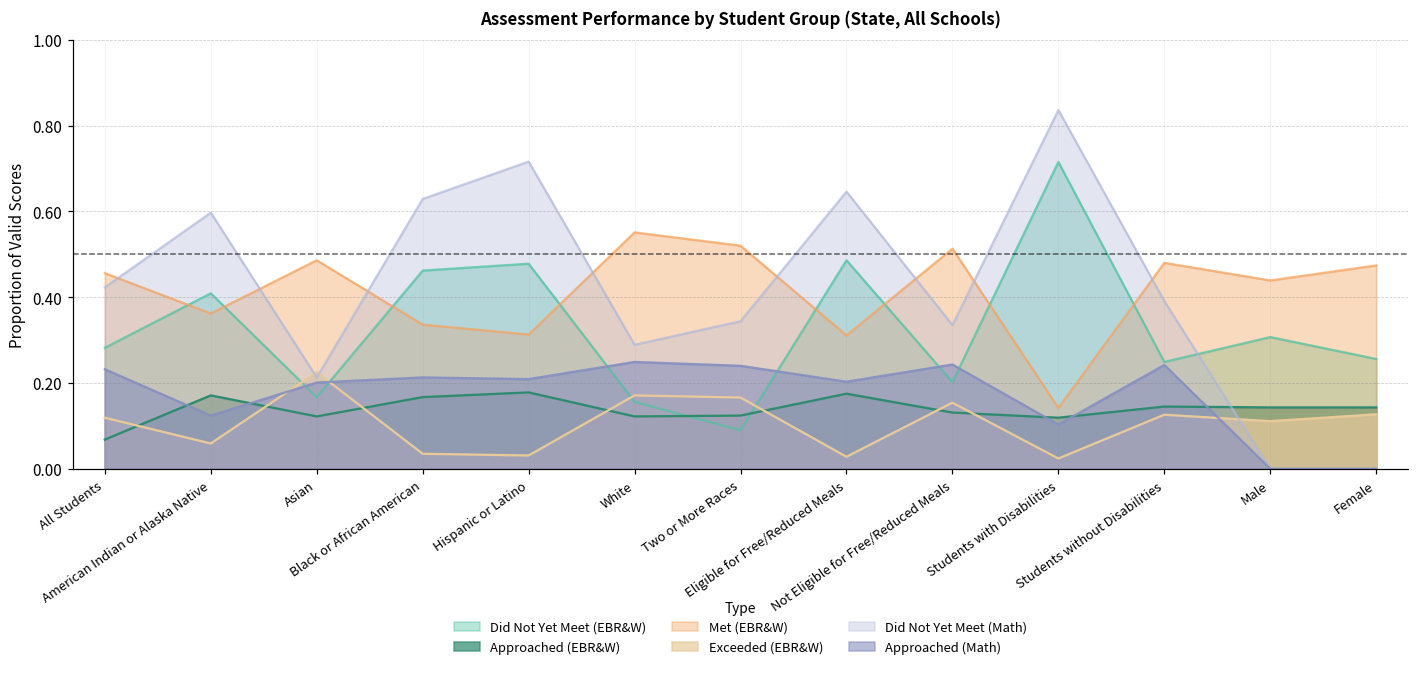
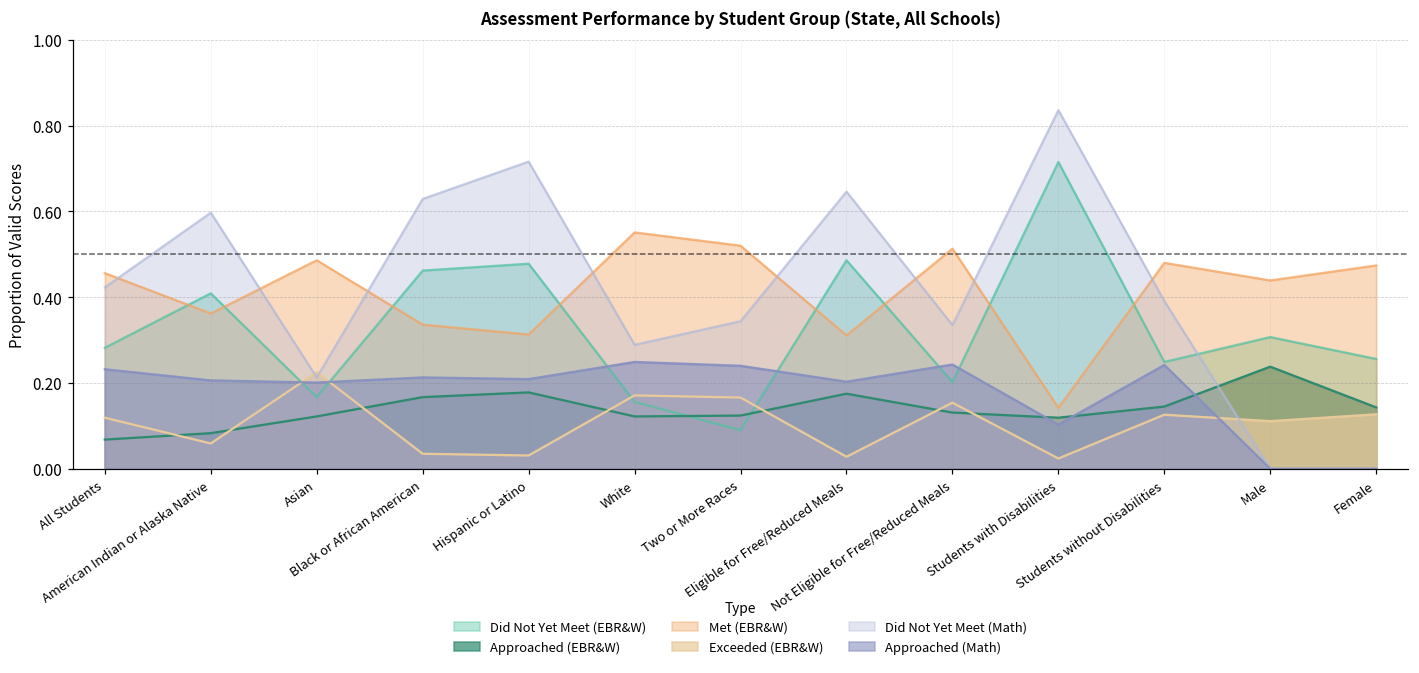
  {
    "Did Not Yet Meet (EBR&W)": {
      "All Students": 0.28,
      "American Indian or Alaska Native": 0.41,
      "Asian": 0.17,
      "Black or African American": 0.46,
      "Hispanic or Latino": 0.48,
      "White": 0.16,
      "Two or More Races": 0.09,
      "Eligible for Free/Reduced Meals": 0.49,
      "Not Eligible for Free/Reduced Meals": 0.20,
      "Students with Disabilities": 0.72,
      "Students without Disabilities": 0.25,
      "Male": 0.31,
      "Female": 0.26
    },
    "Approached (EBR&W)": {
      "All Students": 0.07,
-     "American Indian or Alaska Native": 0.17,
+     "American Indian or Alaska Native": 0.08,
      "Asian": 0.12,
      "Black or African American": 0.17,
      "Hispanic or Latino": 0.18,
      "White": 0.12,
      "Two or More Races": 0.12,
      "Eligible for Free/Reduced Meals": 0.18,
      "Not Eligible for Free/Reduced Meals": 0.13,
      "Students with Disabilities": 0.12,
      "Students without Disabilities": 0.15,
-     "Male": 0.14,
+     "Male": 0.24,
      "Female": 0.14
    },
    "Did Not Yet Meet (Math)": {
      "All Students": 0.42,
      "American Indian or Alaska Native": 0.60,
      "Asian": 0.21,
      "Black or African American": 0.63,
      "Hispanic or Latino": 0.72,
      "White": 0.29,
      "Two or More Races": 0.34,
      "Eligible for Free/Reduced Meals": 0.65,
      "Not Eligible for Free/Reduced Meals": 0.34,
      "Students with Disabilities": 0.84,
      "Students without Disabilities": 0.39
    },
    "Approached (Math)": {
      "All Students": 0.23,
-     "American Indian or Alaska Native": 0.12,
+     "American Indian or Alaska Native": 0.21,
      "Asian": 0.20,
      "Black or African American": 0.21,
      "Hispanic or Latino": 0.21,
      "White": 0.25,
      "Two or More Races": 0.24,
      "Eligible for Free/Reduced Meals": 0.20,
      "Not Eligible for Free/Reduced Meals": 0.24,
      "Students with Disabilities": 0.10,
      "Students without Disabilities": 0.24
    }
  }
